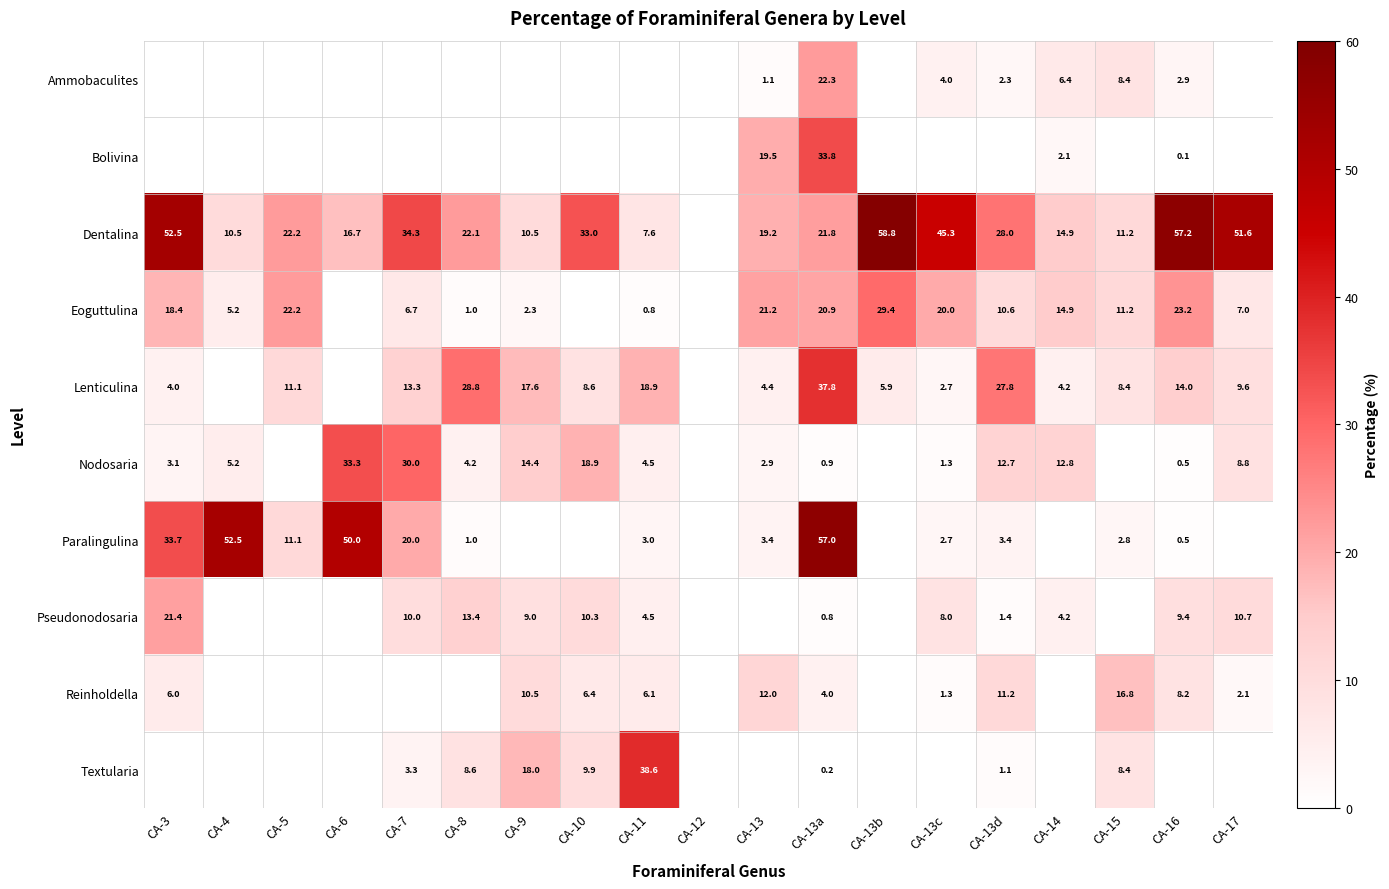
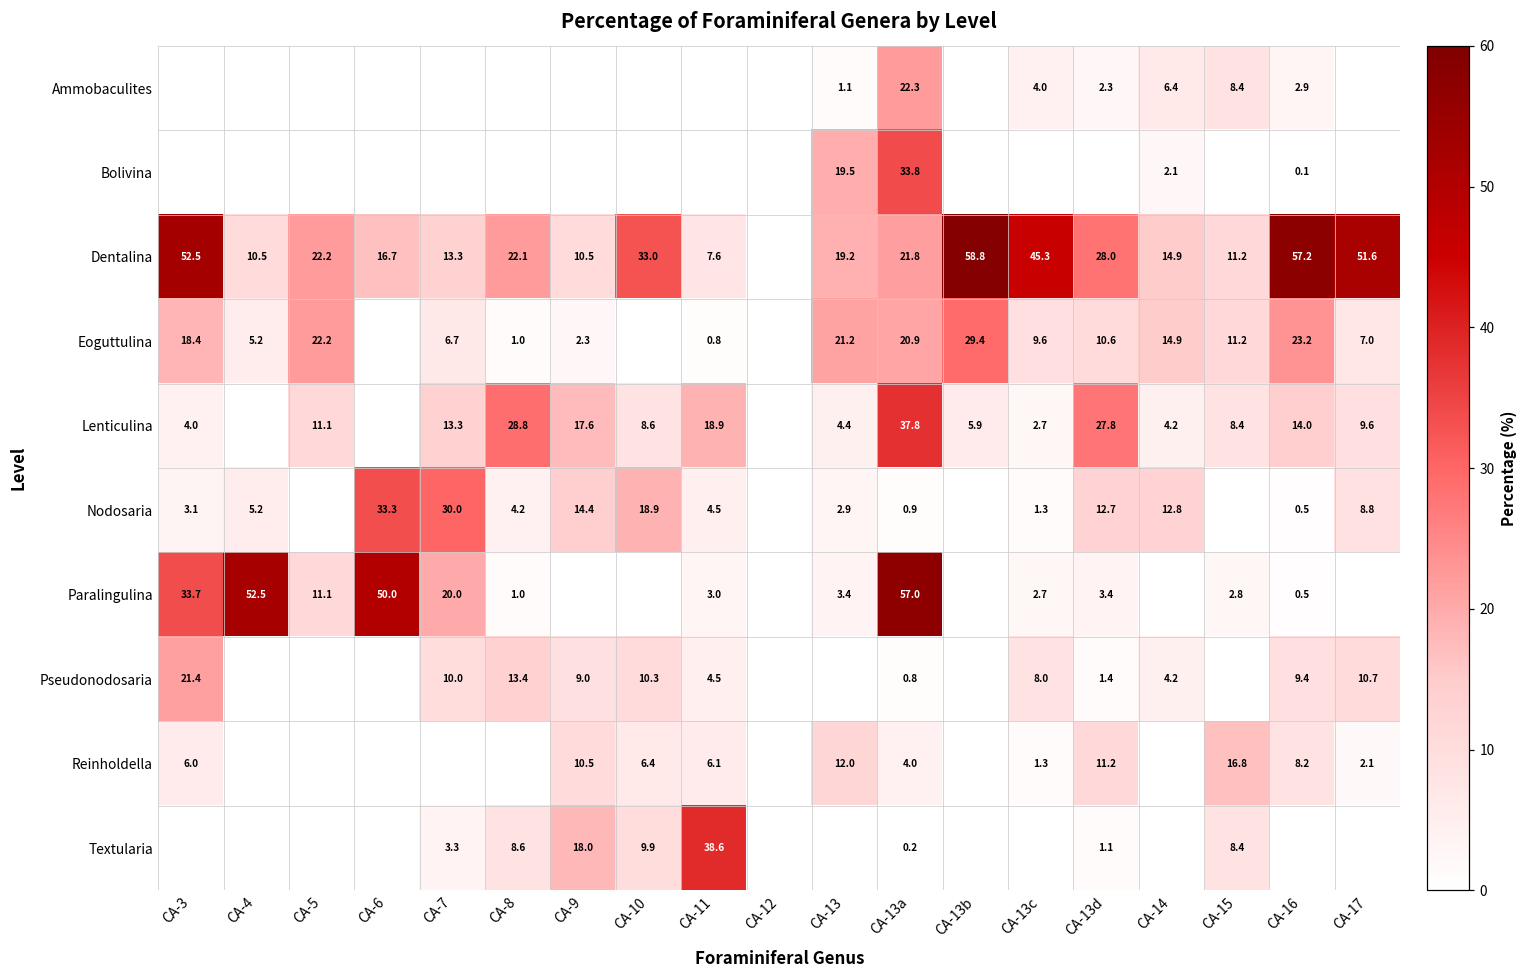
  {
    "Ammobaculites": {
      "CA-13": 1.1,
      "CA-13a": 22.3,
      "CA-13c": 4.0,
      "CA-13d": 2.3,
      "CA-14": 6.4,
      "CA-15": 8.4,
      "CA-16": 2.9
    },
    "Bolivina": {
      "CA-13": 19.5,
      "CA-13a": 33.8,
      "CA-14": 2.1,
      "CA-16": 0.1
    },
    "Dentalina": {
      "CA-3": 52.5,
      "CA-4": 10.5,
      "CA-5": 22.2,
      "CA-6": 16.7,
-     "CA-7": 34.3,
+     "CA-7": 13.3,
      "CA-8": 22.1,
      "CA-9": 10.5,
      "CA-10": 33.0,
      "CA-11": 7.6,
      "CA-13": 19.2,
      "CA-13a": 21.8,
      "CA-13b": 58.8,
      "CA-13c": 45.3,
      "CA-13d": 28.0,
      "CA-14": 14.9,
      "CA-15": 11.2,
      "CA-16": 57.2,
      "CA-17": 51.6
    },
    "Eoguttulina": {
      "CA-3": 18.4,
      "CA-4": 5.2,
      "CA-5": 22.2,
      "CA-7": 6.7,
      "CA-8": 1.0,
      "CA-9": 2.3,
      "CA-11": 0.8,
      "CA-13": 21.2,
      "CA-13a": 20.9,
      "CA-13b": 29.4,
-     "CA-13c": 20.0,
+     "CA-13c": 9.6,
      "CA-13d": 10.6,
      "CA-14": 14.9,
      "CA-15": 11.2,
      "CA-16": 23.2,
      "CA-17": 7.0
    },
    "Lenticulina": {
      "CA-3": 4.0,
      "CA-5": 11.1,
      "CA-7": 13.3,
      "CA-8": 28.8,
      "CA-9": 17.6,
      "CA-10": 8.6,
      "CA-11": 18.9,
      "CA-13": 4.4,
      "CA-13a": 37.8,
      "CA-13b": 5.9,
      "CA-13c": 2.7,
      "CA-13d": 27.8,
      "CA-14": 4.2,
      "CA-15": 8.4,
      "CA-16": 14.0,
      "CA-17": 9.6
    },
    "Nodosaria": {
      "CA-3": 3.1,
      "CA-4": 5.2,
      "CA-6": 33.3,
      "CA-7": 30.0,
      "CA-8": 4.2,
      "CA-9": 14.4,
      "CA-10": 18.9,
      "CA-11": 4.5,
      "CA-13": 2.9,
      "CA-13a": 0.9,
      "CA-13c": 1.3,
      "CA-13d": 12.7,
      "CA-14": 12.8,
      "CA-16": 0.5,
      "CA-17": 8.8
    },
    "Paralingulina": {
      "CA-3": 33.7,
      "CA-4": 52.5,
      "CA-5": 11.1,
      "CA-6": 50.0,
      "CA-7": 20.0,
      "CA-8": 1.0,
      "CA-11": 3.0,
      "CA-13": 3.4,
      "CA-13a": 57.0,
      "CA-13c": 2.7,
      "CA-13d": 3.4,
      "CA-15": 2.8,
      "CA-16": 0.5
    },
    "Pseudonodosaria": {
      "CA-3": 21.4,
      "CA-7": 10.0,
      "CA-8": 13.4,
      "CA-9": 9.0,
      "CA-10": 10.3,
      "CA-11": 4.5,
      "CA-13a": 0.8,
      "CA-13c": 8.0,
      "CA-13d": 1.4,
      "CA-14": 4.2,
      "CA-16": 9.4,
      "CA-17": 10.7
    },
    "Reinholdella": {
      "CA-3": 6.0,
      "CA-9": 10.5,
      "CA-10": 6.4,
      "CA-11": 6.1,
      "CA-13": 12.0,
      "CA-13a": 4.0,
      "CA-13c": 1.3,
      "CA-13d": 11.2,
      "CA-15": 16.8,
      "CA-16": 8.2,
      "CA-17": 2.1
    },
    "Textularia": {
      "CA-7": 3.3,
      "CA-8": 8.6,
      "CA-9": 18.0,
      "CA-10": 9.9,
      "CA-11": 38.6,
      "CA-13a": 0.2,
      "CA-13d": 1.1,
      "CA-15": 8.4
    }
  }
